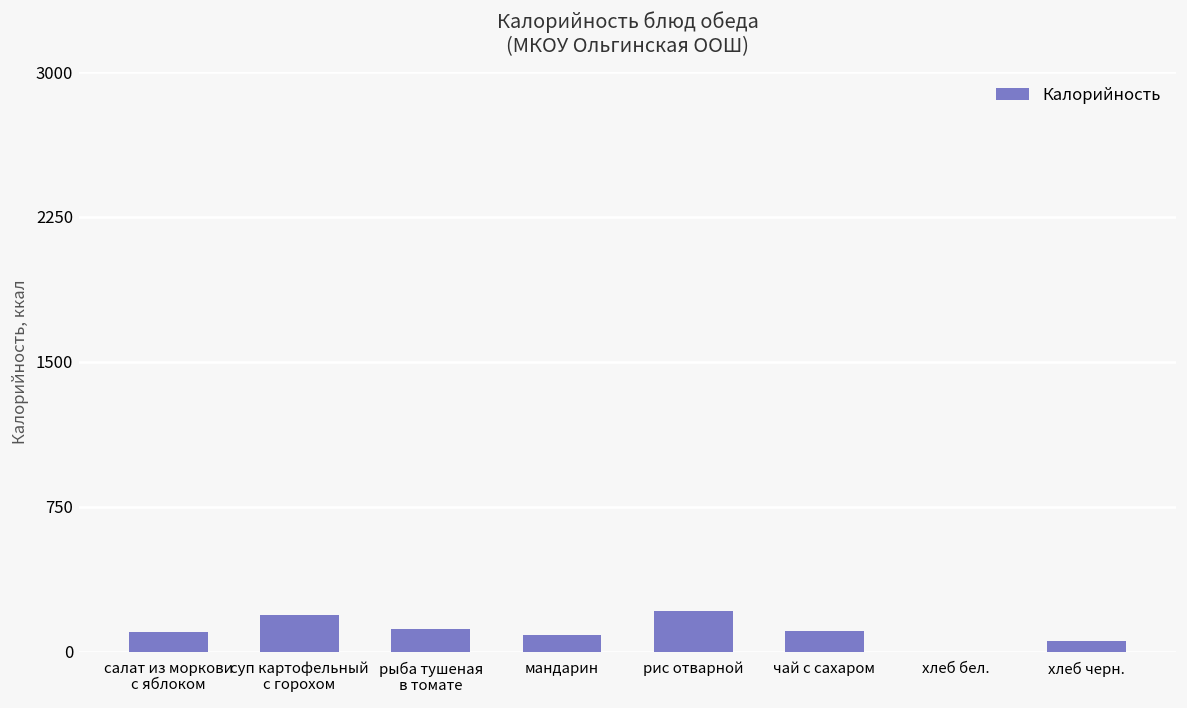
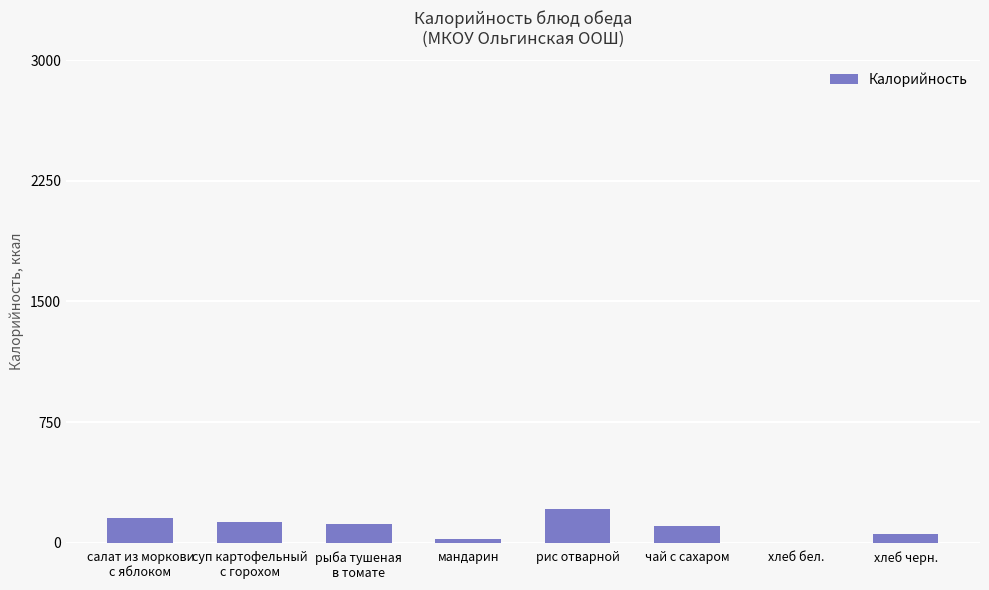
  {
-   "салат из моркови с яблоком": 100,
-   "суп картофельный с горохом": 190,
+   "салат из моркови с яблоком": 150,
+   "суп картофельный с горохом": 130,
    "рыба тушеная в томате": 120,
-   "мандарин": 80,
+   "мандарин": 30,
    "рис отварной": 210,
    "чай с сахаром": 110,
    "хлеб бел.": 0,
    "хлеб черн.": 60
  }
